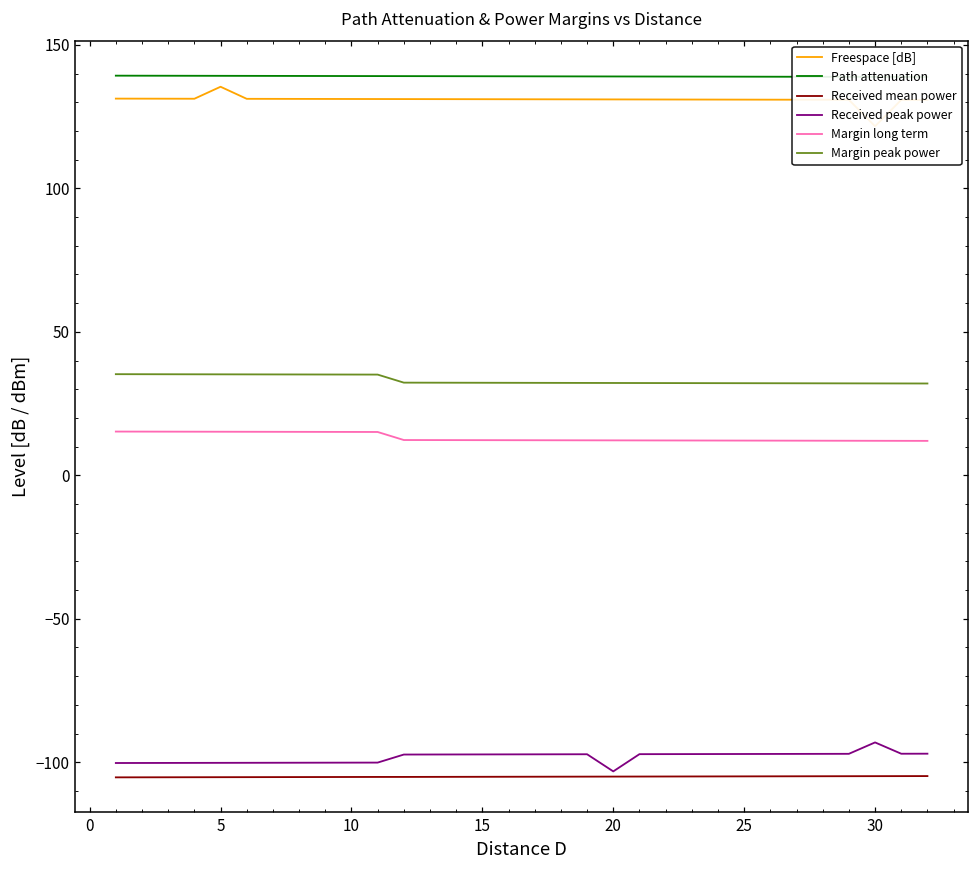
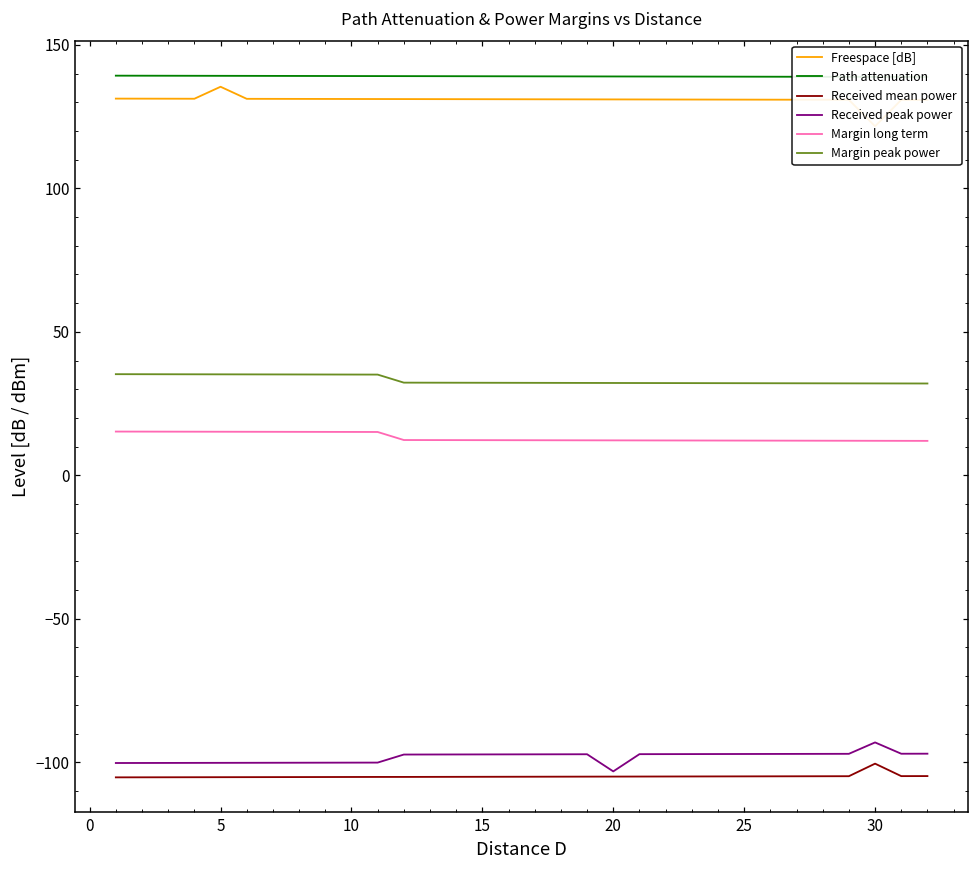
  {
    "Freespace [dB]": {
      "5": 135,
      "10": 131,
      "15": 131,
      "20": 131,
      "25": 131
    },
    "Path attenuation": {
      "5": 139,
      "10": 139,
      "15": 139,
      "20": 139,
      "25": 139
    },
    "Received mean power": {
      "5": -105,
      "10": -105,
      "15": -105,
      "20": -105,
      "25": -105,
-     "30": -105
+     "30": -100
    },
    "Received peak power": {
      "5": -100,
      "10": -100,
      "15": -97,
      "20": -103,
      "25": -97,
      "30": -93
    },
    "Margin long term": {
      "5": 15,
      "10": 15,
      "15": 12,
      "20": 12,
      "25": 12,
      "30": 12
    },
    "Margin peak power": {
      "5": 35,
      "10": 35,
      "15": 32,
      "20": 32,
      "25": 32,
      "30": 32
    }
  }
